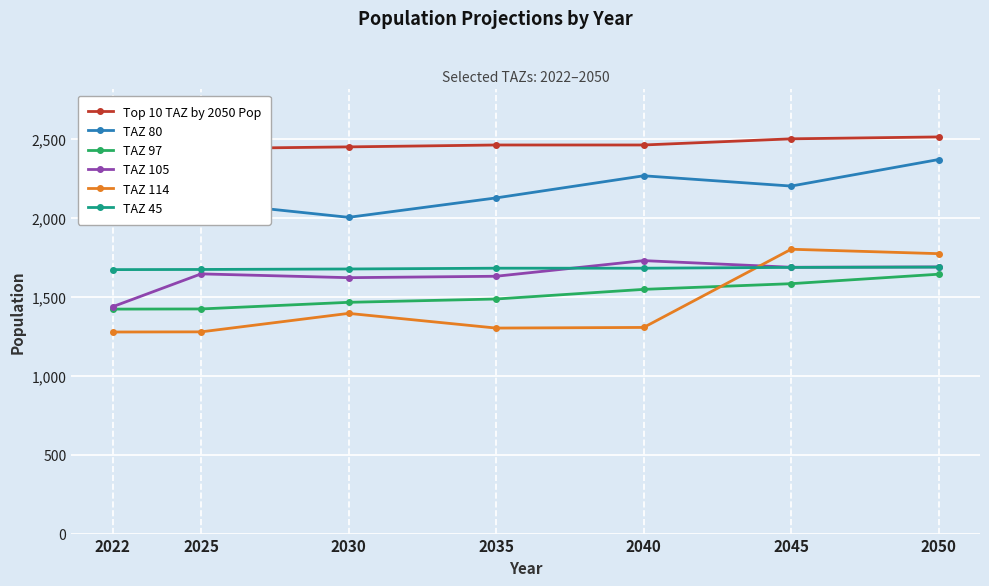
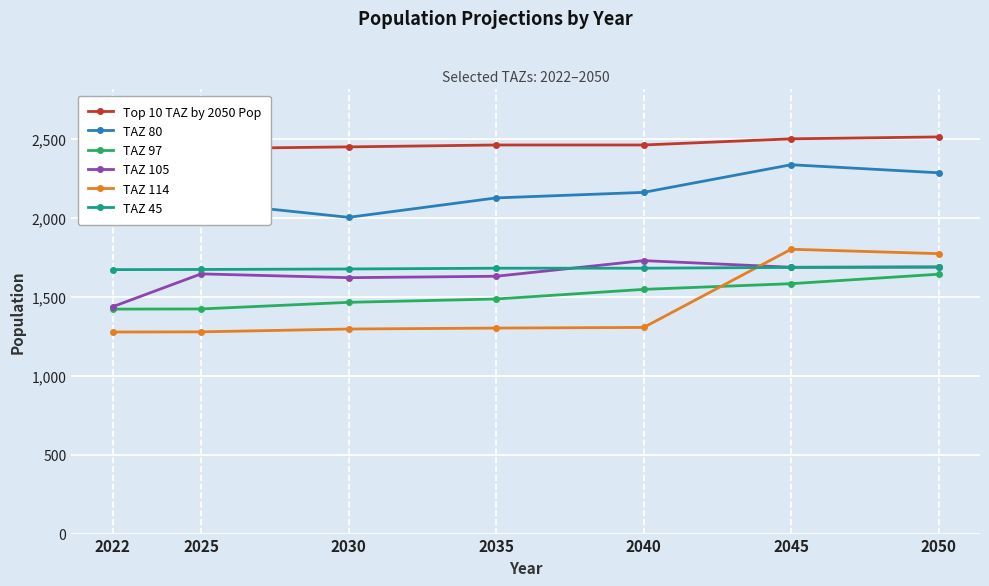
  {
    "Top 10 TAZ by 2050 Pop": {
      "2030": "2,450",
      "2035": "2,460",
      "2040": "2,460",
      "2045": "2,500",
      "2050": "2,510"
    },
    "TAZ 80": {
      "2030": "2,000",
      "2035": "2,130",
-     "2040": "2,270",
-     "2045": "2,200",
-     "2050": "2,370"
+     "2040": "2,160",
+     "2045": "2,340",
+     "2050": "2,280"
    },
    "TAZ 105": {
      "2025": "1,640",
      "2030": "1,620",
      "2035": "1,630",
      "2040": "1,730"
    },
    "TAZ 114": {
      "2022": "1,280",
      "2025": "1,280",
-     "2030": "1,390",
+     "2030": "1,300",
      "2035": "1,300",
      "2040": "1,310",
      "2045": "1,800",
      "2050": "1,770"
    }
  }
